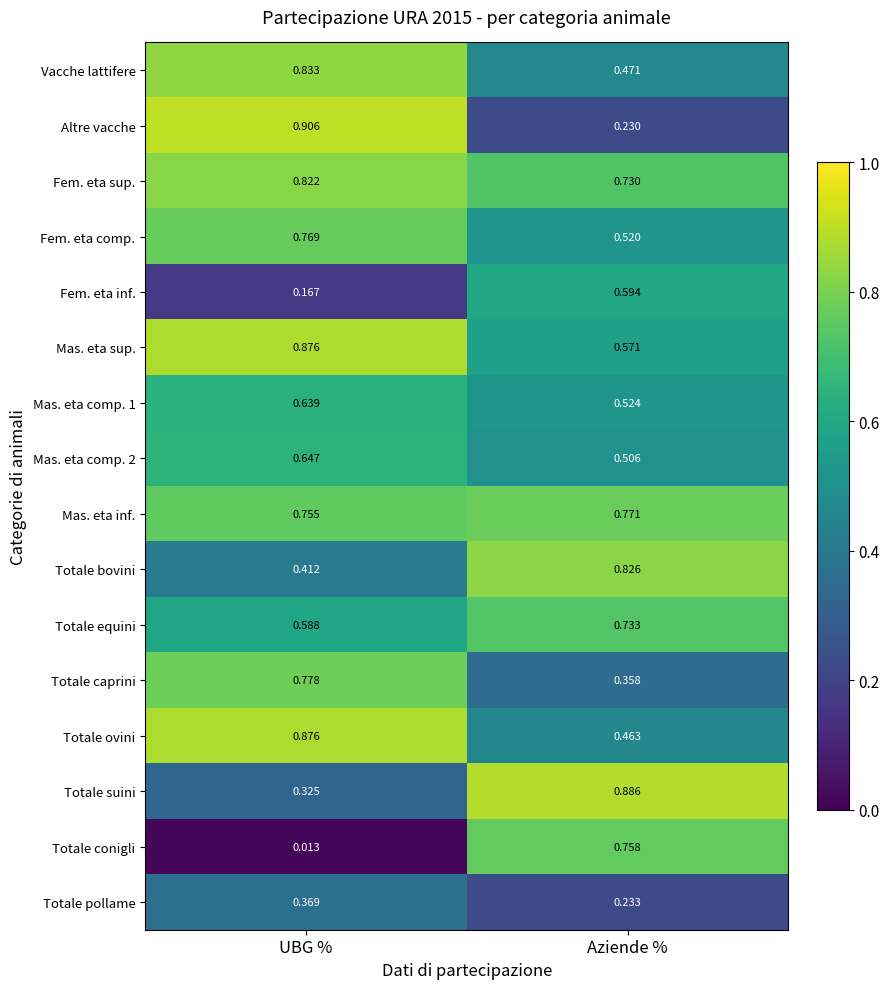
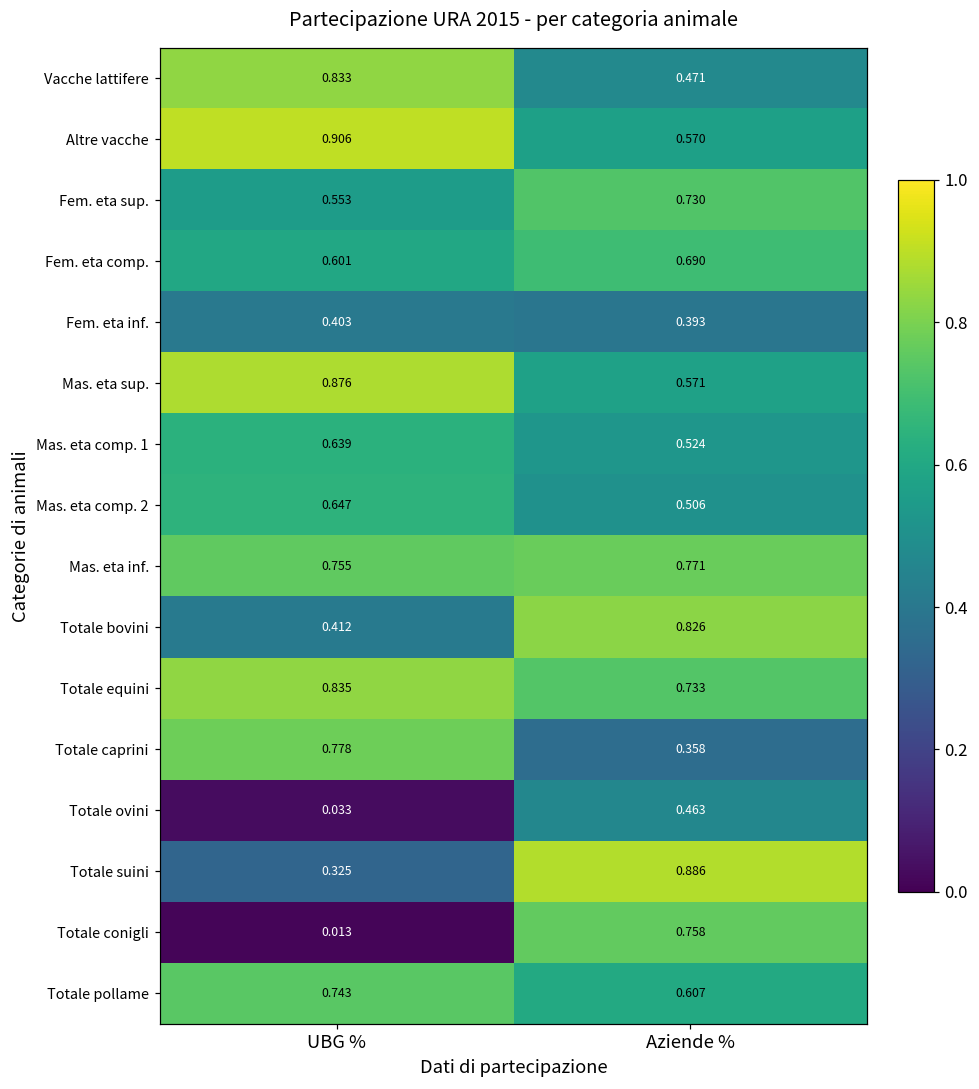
  {
    "Vacche lattifere": {
      "UBG %": 0.833,
      "Aziende %": 0.471
    },
    "Altre vacche": {
      "UBG %": 0.906,
-     "Aziende %": 0.230
+     "Aziende %": 0.570
    },
    "Fem. eta sup.": {
-     "UBG %": 0.822,
+     "UBG %": 0.553,
      "Aziende %": 0.730
    },
    "Fem. eta comp.": {
-     "UBG %": 0.769,
-     "Aziende %": 0.520
+     "UBG %": 0.601,
+     "Aziende %": 0.690
    },
    "Fem. eta inf.": {
-     "UBG %": 0.167,
-     "Aziende %": 0.594
+     "UBG %": 0.403,
+     "Aziende %": 0.393
    },
    "Mas. eta sup.": {
      "UBG %": 0.876,
      "Aziende %": 0.571
    },
    "Mas. eta comp. 1": {
      "UBG %": 0.639,
      "Aziende %": 0.524
    },
    "Mas. eta comp. 2": {
      "UBG %": 0.647,
      "Aziende %": 0.506
    },
    "Mas. eta inf.": {
      "UBG %": 0.755,
      "Aziende %": 0.771
    },
    "Totale bovini": {
      "UBG %": 0.412,
      "Aziende %": 0.826
    },
    "Totale equini": {
-     "UBG %": 0.588,
+     "UBG %": 0.835,
      "Aziende %": 0.733
    },
    "Totale caprini": {
      "UBG %": 0.778,
      "Aziende %": 0.358
    },
    "Totale ovini": {
-     "UBG %": 0.876,
+     "UBG %": 0.033,
      "Aziende %": 0.463
    },
    "Totale suini": {
      "UBG %": 0.325,
      "Aziende %": 0.886
    },
    "Totale conigli": {
      "UBG %": 0.013,
      "Aziende %": 0.758
    },
    "Totale pollame": {
-     "UBG %": 0.369,
-     "Aziende %": 0.233
+     "UBG %": 0.743,
+     "Aziende %": 0.607
    }
  }
